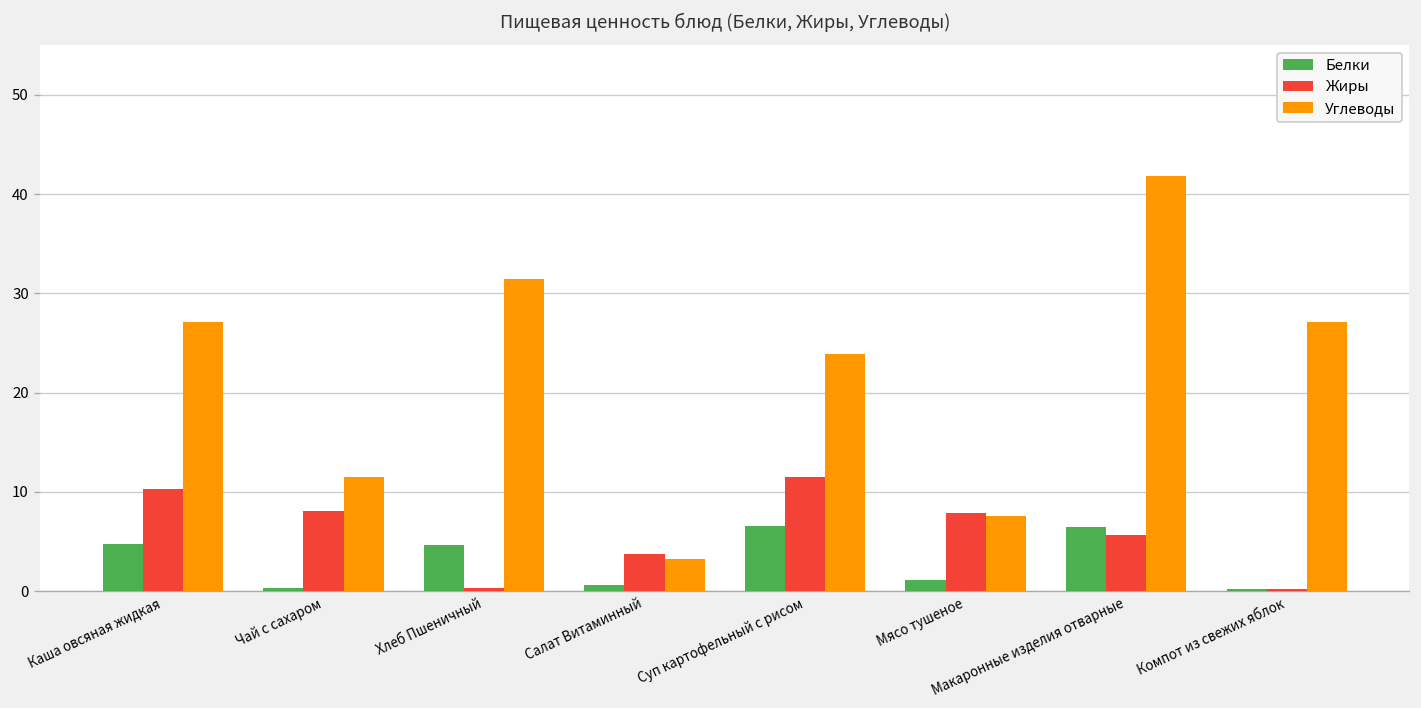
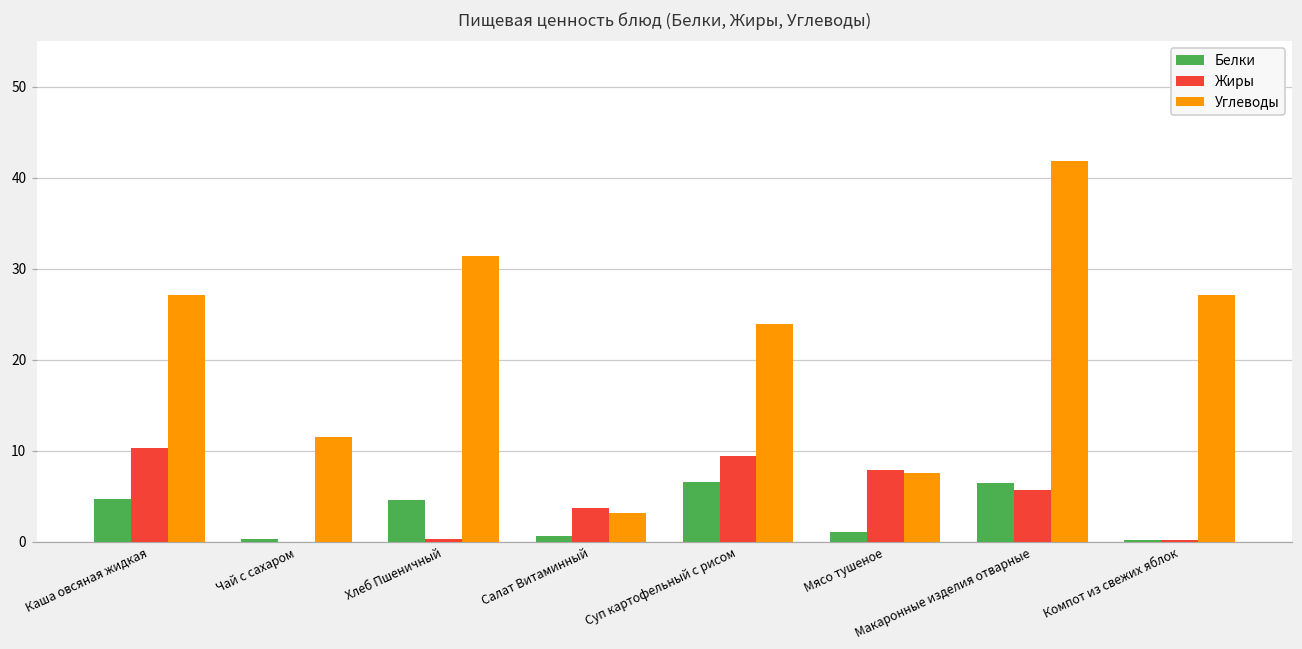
  {
    "Белки": {
      "Каша овсяная жидкая": 5,
      "Хлеб Пшеничный": 5,
      "Салат Витаминный": 1,
      "Суп картофельный с рисом": 7,
      "Мясо тушеное": 1,
      "Макаронные изделия отварные": 7
    },
    "Жиры": {
      "Каша овсяная жидкая": 10,
-     "Чай с сахаром": 8,
+     "Чай с сахаром": 0,
      "Салат Витаминный": 4,
-     "Суп картофельный с рисом": 12,
+     "Суп картофельный с рисом": 9,
      "Мясо тушеное": 8,
      "Макаронные изделия отварные": 6
    },
    "Углеводы": {
      "Каша овсяная жидкая": 27,
      "Чай с сахаром": 12,
      "Хлеб Пшеничный": 31,
      "Салат Витаминный": 3,
      "Суп картофельный с рисом": 24,
      "Мясо тушеное": 8,
      "Макаронные изделия отварные": 42,
      "Компот из свежих яблок": 27
    }
  }
